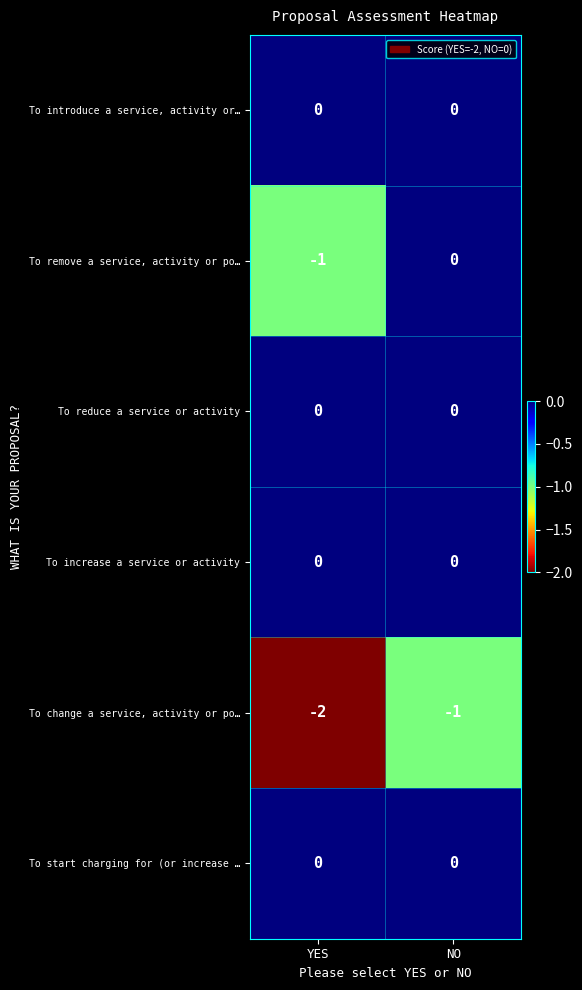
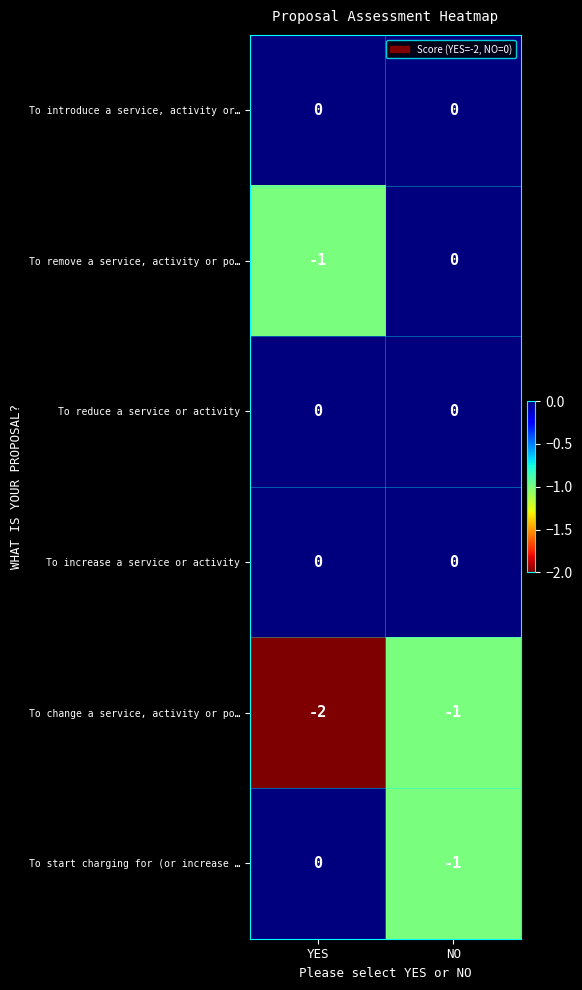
  {
    "To introduce a service, activity or…": {
      "YES": 0,
      "NO": 0
    },
    "To remove a service, activity or po…": {
      "YES": -1,
      "NO": 0
    },
    "To reduce a service or activity": {
      "YES": 0,
      "NO": 0
    },
    "To increase a service or activity": {
      "YES": 0,
      "NO": 0
    },
    "To change a service, activity or po…": {
      "YES": -2,
      "NO": -1
    },
    "To start charging for (or increase …": {
      "YES": 0,
-     "NO": 0
+     "NO": -1
    }
  }
